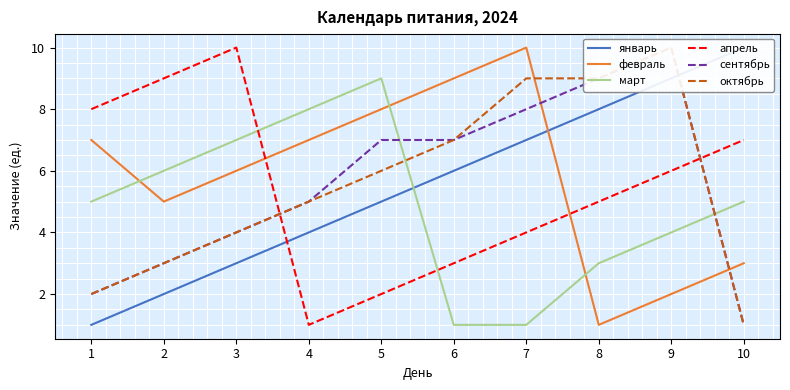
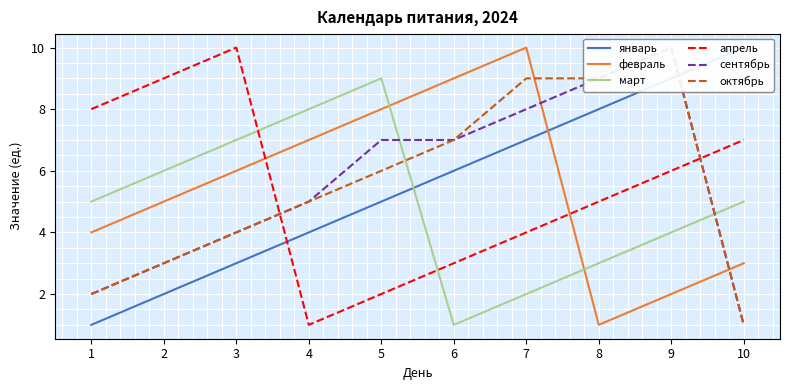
  {
    "январь": {
      "1": 1,
      "2": 2,
      "3": 3,
      "4": 4,
      "5": 5,
      "6": 6,
      "7": 7,
      "8": 8
    },
    "февраль": {
-     "1": 7,
+     "1": 4,
      "2": 5,
      "3": 6,
      "4": 7,
      "5": 8,
      "6": 9,
      "7": 10,
      "8": 1,
      "9": 2,
      "10": 3
    },
    "март": {
      "1": 5,
      "2": 6,
      "3": 7,
      "4": 8,
      "5": 9,
      "6": 1,
-     "7": 1,
+     "7": 2,
      "8": 3,
      "9": 4,
      "10": 5
    },
    "апрель": {
      "1": 8,
      "2": 9,
      "3": 10,
      "4": 1,
      "5": 2,
      "6": 3,
      "7": 4,
      "8": 5,
      "9": 6,
      "10": 7
    },
    "сентябрь": {
      "5": 7,
      "7": 8
    },
    "октябрь": {
      "5": 6,
      "7": 9
    }
  }
